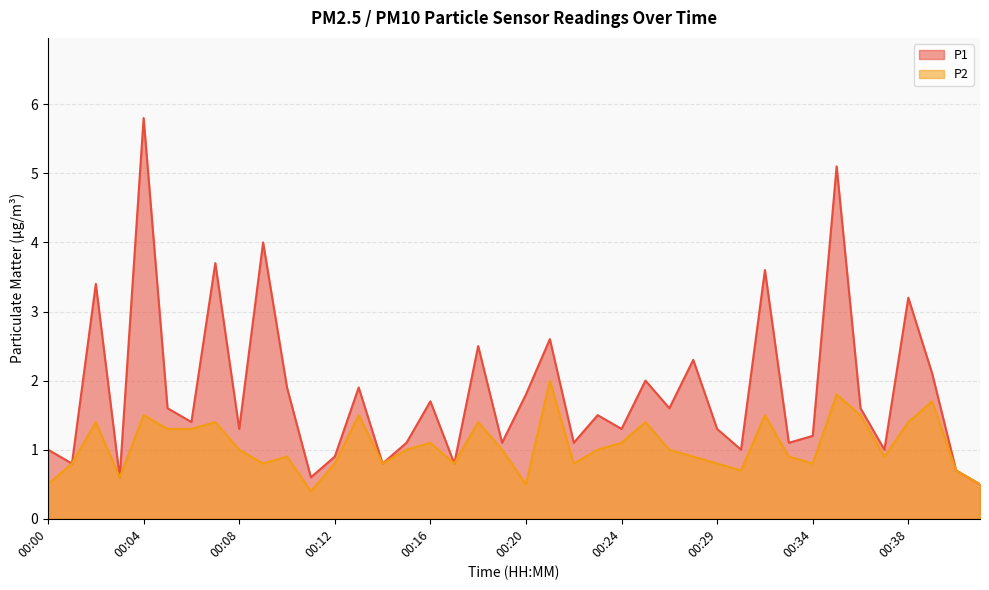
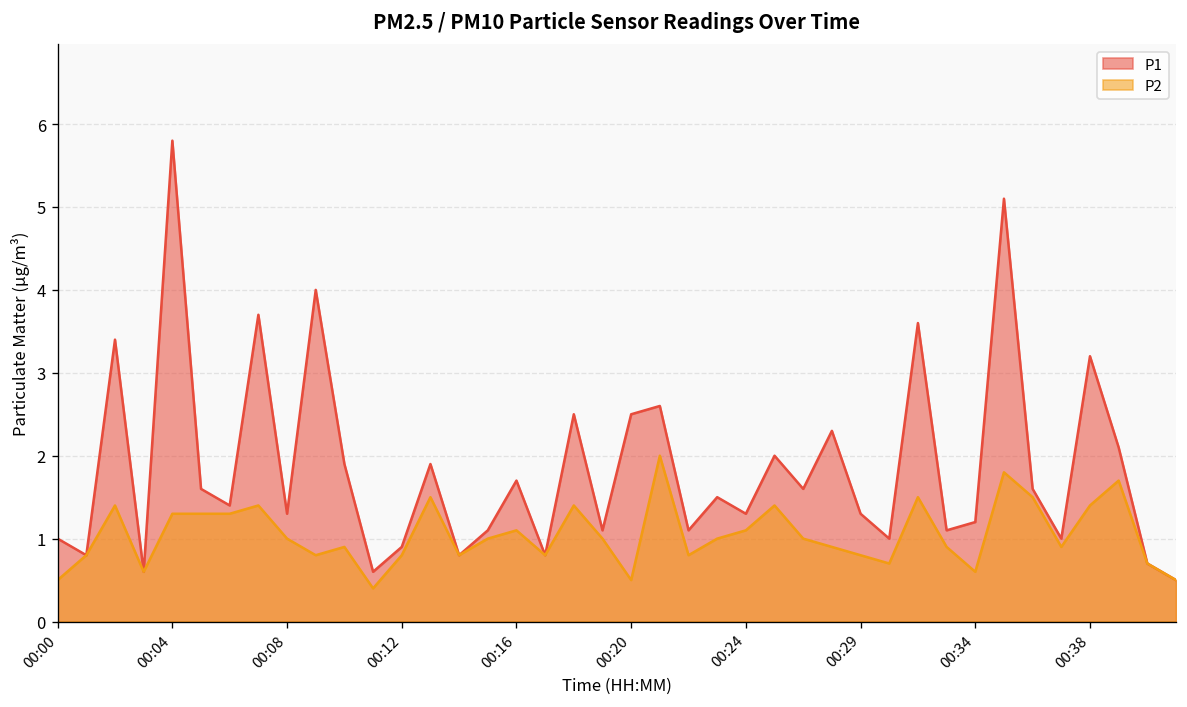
  {
    "P1": {
      "00:00": 1.0,
      "00:04": 5.8,
      "00:08": 1.3,
      "00:12": 0.9,
      "00:16": 1.7,
-     "00:20": 1.8,
+     "00:20": 2.5,
      "00:24": 1.3,
      "00:29": 1.3,
      "00:34": 1.2,
      "00:38": 3.2
    },
    "P2": {
      "00:00": 0.5,
-     "00:04": 1.5,
+     "00:04": 1.3,
      "00:08": 1.0,
      "00:12": 0.8,
      "00:16": 1.1,
      "00:20": 0.5,
      "00:24": 1.1,
      "00:29": 0.8,
-     "00:34": 0.8,
+     "00:34": 0.6,
      "00:38": 1.4
    }
  }
